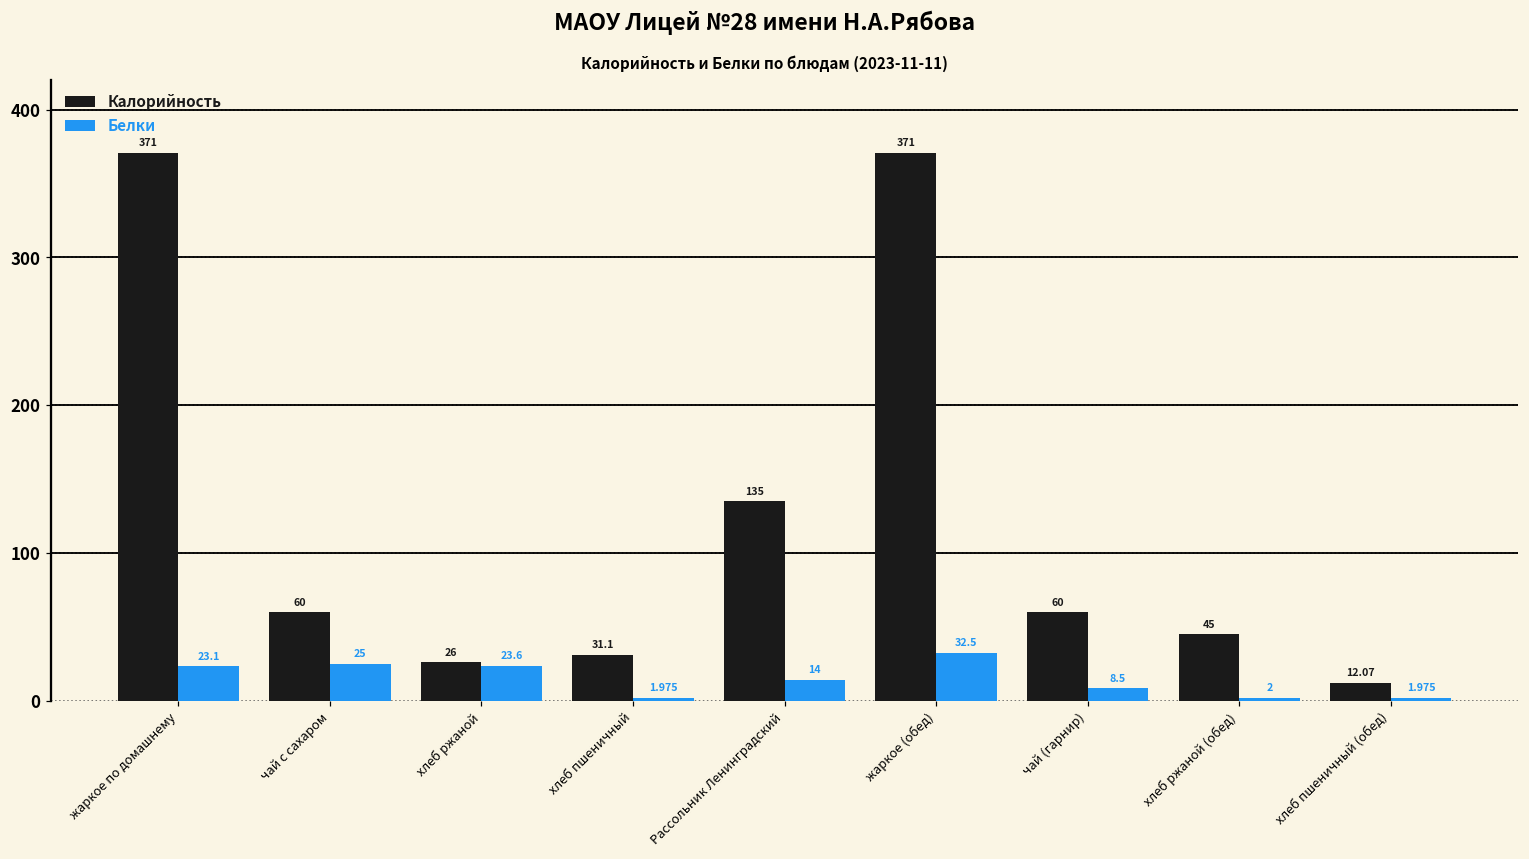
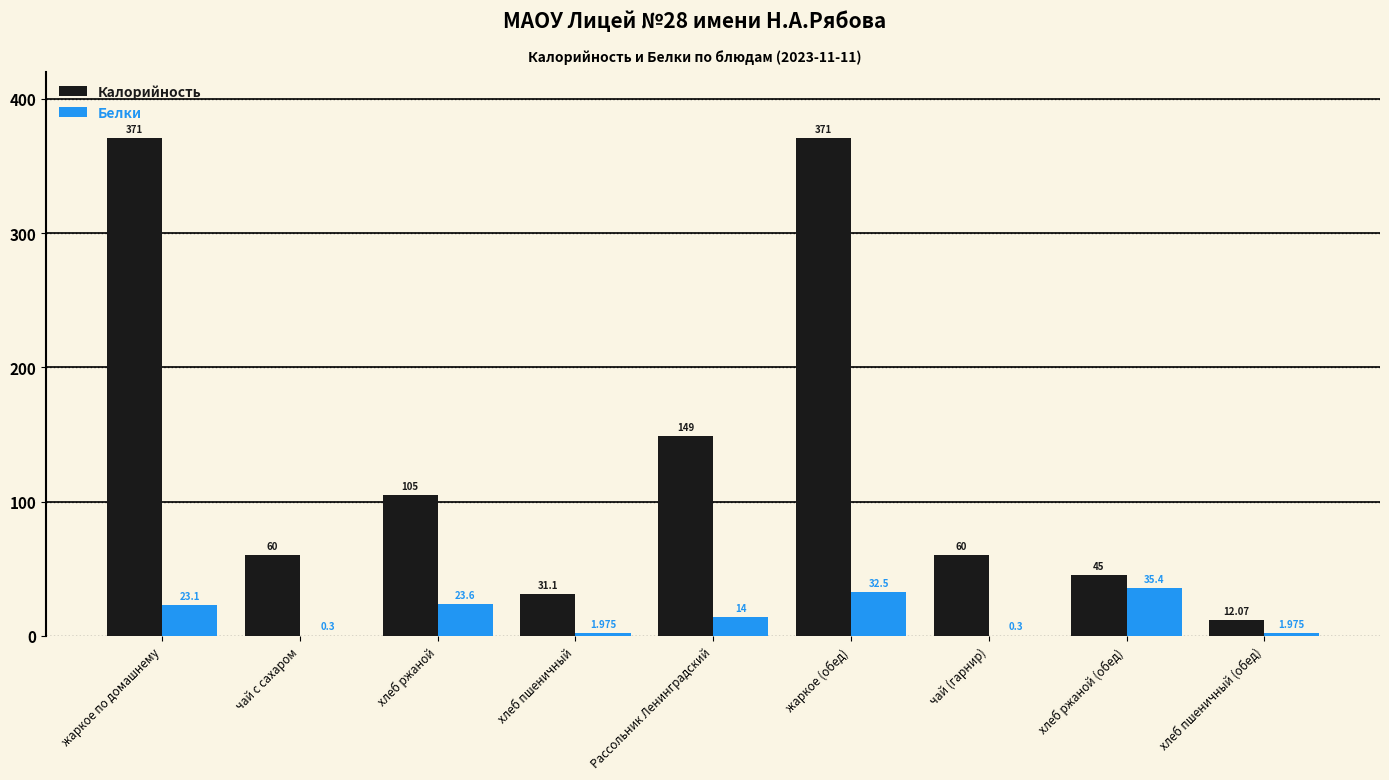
  {
    "Калорийность": {
      "жаркое по домашнему": 371,
      "чай с сахаром": 60,
-     "хлеб ржаной": 26,
+     "хлеб ржаной": 105,
      "хлеб пшеничный": 31.1,
-     "Рассольник Ленинградский": 135,
+     "Рассольник Ленинградский": 149,
      "жаркое (обед)": 371,
      "чай (гарнир)": 60,
      "хлеб ржаной (обед)": 45,
      "хлеб пшеничный (обед)": 12.07
    },
    "Белки": {
      "жаркое по домашнему": 23.1,
-     "чай с сахаром": 25,
+     "чай с сахаром": 0.3,
      "хлеб ржаной": 23.6,
      "хлеб пшеничный": 1.975,
      "Рассольник Ленинградский": 14,
      "жаркое (обед)": 32.5,
-     "чай (гарнир)": 8.5,
-     "хлеб ржаной (обед)": 2,
+     "чай (гарнир)": 0.3,
+     "хлеб ржаной (обед)": 35.4,
      "хлеб пшеничный (обед)": 1.975
    }
  }
